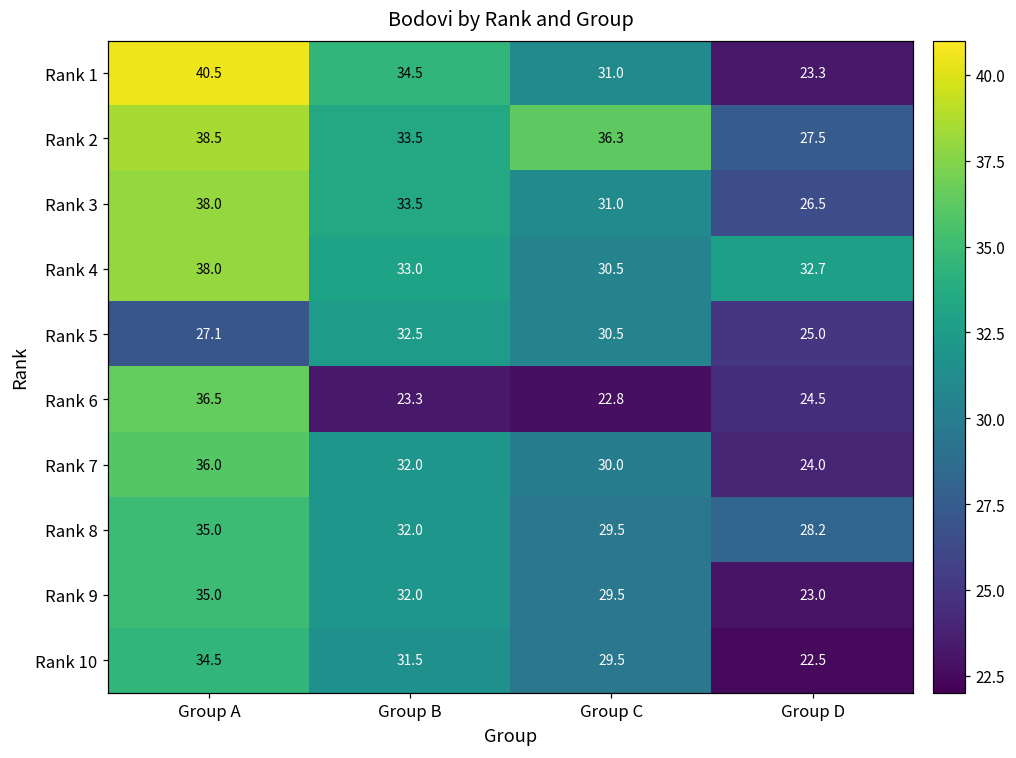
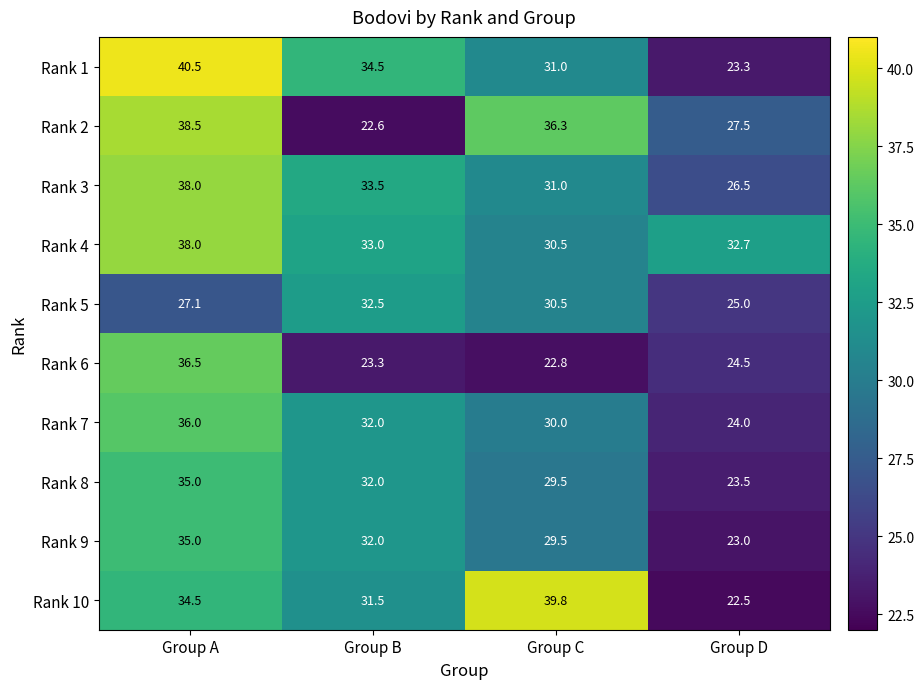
  {
    "Rank 1": {
      "Group A": 40.5,
      "Group B": 34.5,
      "Group C": 31.0,
      "Group D": 23.3
    },
    "Rank 2": {
      "Group A": 38.5,
-     "Group B": 33.5,
+     "Group B": 22.6,
      "Group C": 36.3,
      "Group D": 27.5
    },
    "Rank 3": {
      "Group A": 38.0,
      "Group B": 33.5,
      "Group C": 31.0,
      "Group D": 26.5
    },
    "Rank 4": {
      "Group A": 38.0,
      "Group B": 33.0,
      "Group C": 30.5,
      "Group D": 32.7
    },
    "Rank 5": {
      "Group A": 27.1,
      "Group B": 32.5,
      "Group C": 30.5,
      "Group D": 25.0
    },
    "Rank 6": {
      "Group A": 36.5,
      "Group B": 23.3,
      "Group C": 22.8,
      "Group D": 24.5
    },
    "Rank 7": {
      "Group A": 36.0,
      "Group B": 32.0,
      "Group C": 30.0,
      "Group D": 24.0
    },
    "Rank 8": {
      "Group A": 35.0,
      "Group B": 32.0,
      "Group C": 29.5,
-     "Group D": 28.2
+     "Group D": 23.5
    },
    "Rank 9": {
      "Group A": 35.0,
      "Group B": 32.0,
      "Group C": 29.5,
      "Group D": 23.0
    },
    "Rank 10": {
      "Group A": 34.5,
      "Group B": 31.5,
-     "Group C": 29.5,
+     "Group C": 39.8,
      "Group D": 22.5
    }
  }
